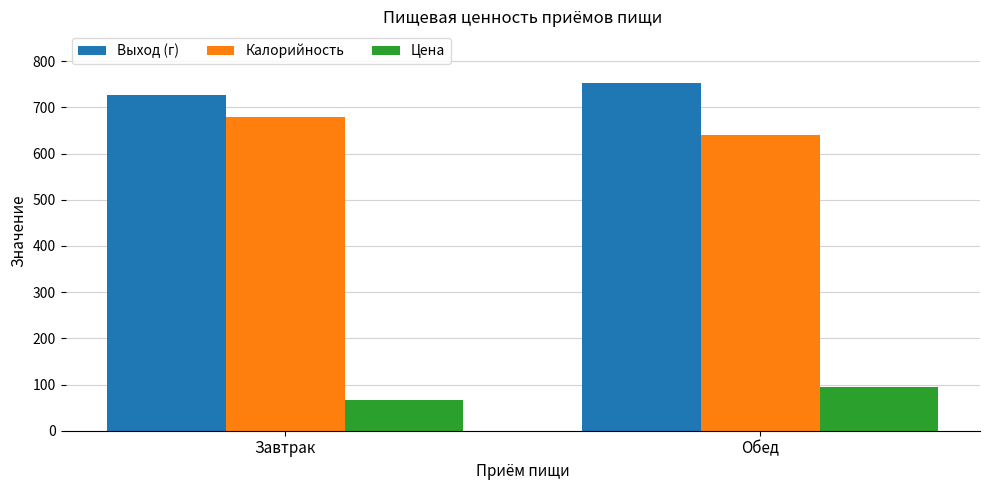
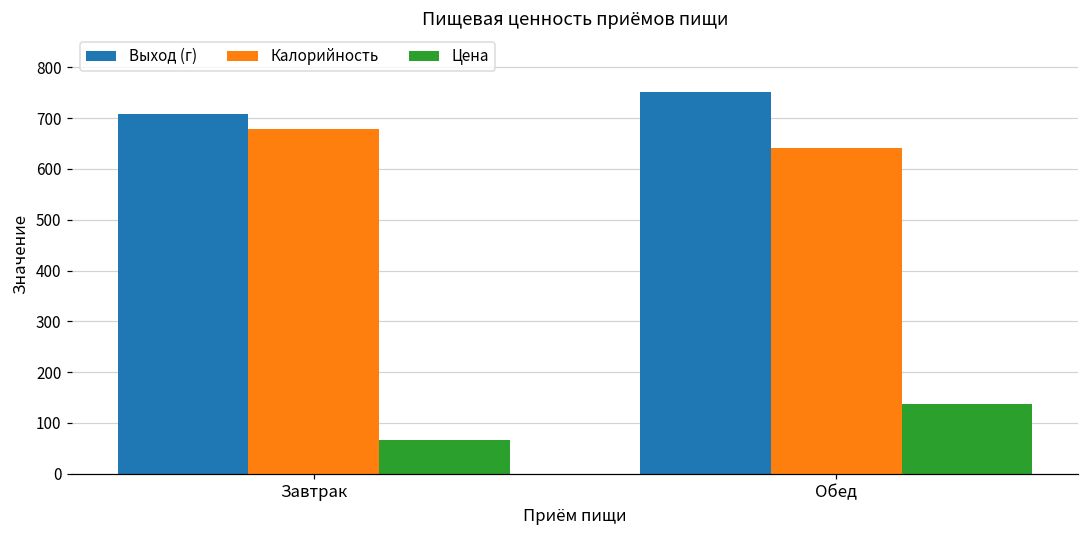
  {
    "Выход (г)": {
-     "Завтрак": 730,
+     "Завтрак": 710,
      "Обед": 750
    },
    "Калорийность": {
      "Завтрак": 680,
      "Обед": 640
    },
    "Цена": {
      "Завтрак": 70,
-     "Обед": 90
+     "Обед": 140
    }
  }
